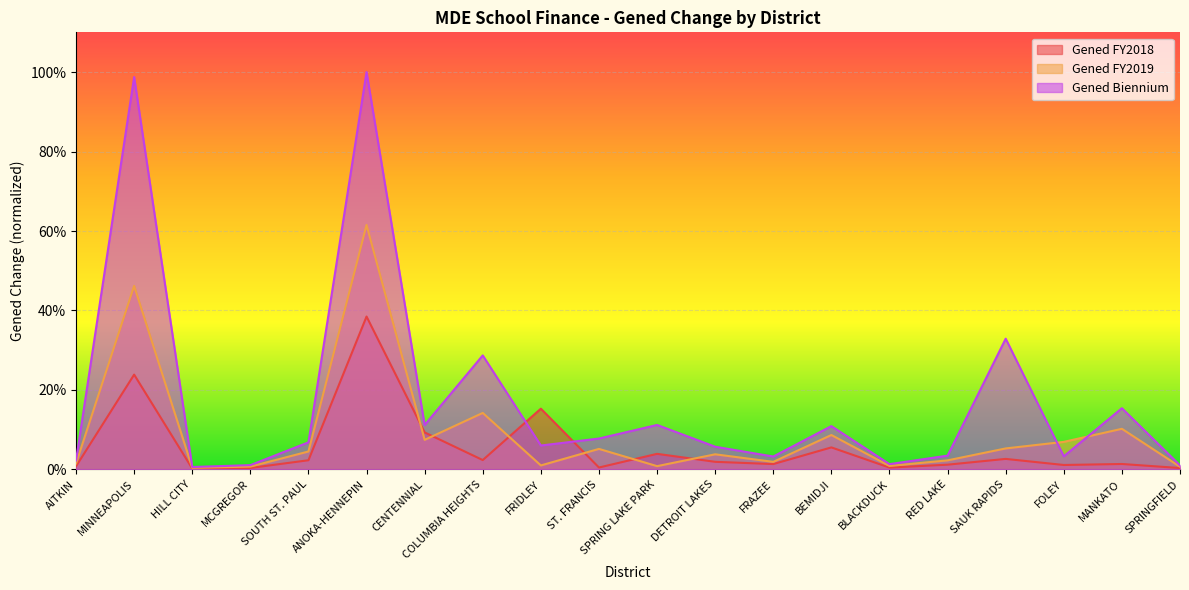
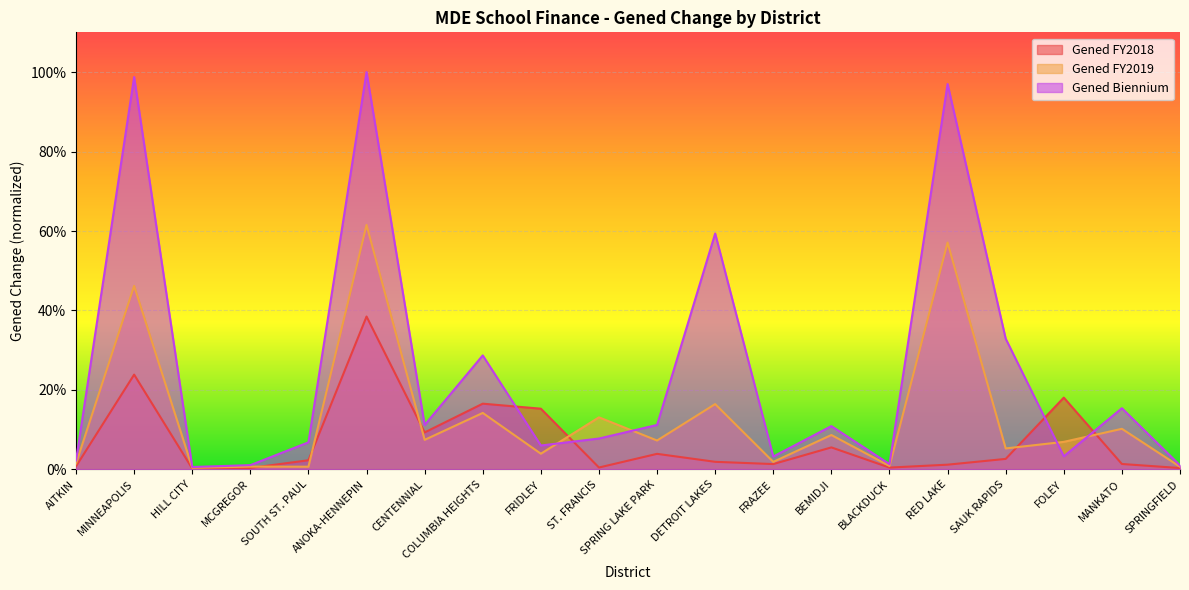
  {
    "Gened FY2018": {
      "AITKIN": "1%",
      "MINNEAPOLIS": "24%",
      "SOUTH ST. PAUL": "2%",
      "ANOKA-HENNEPIN": "38%",
      "CENTENNIAL": "9%",
-     "COLUMBIA HEIGHTS": "2%",
+     "COLUMBIA HEIGHTS": "17%",
      "FRIDLEY": "15%",
      "ST. FRANCIS": "0%",
      "SPRING LAKE PARK": "4%",
      "DETROIT LAKES": "2%",
      "BEMIDJI": "6%",
      "RED LAKE": "1%",
      "SAUK RAPIDS": "3%",
-     "FOLEY": "1%",
+     "FOLEY": "18%",
      "MANKATO": "1%"
    },
    "Gened FY2019": {
      "AITKIN": "1%",
      "MINNEAPOLIS": "46%",
-     "SOUTH ST. PAUL": "5%",
+     "SOUTH ST. PAUL": "1%",
      "ANOKA-HENNEPIN": "62%",
      "CENTENNIAL": "7%",
      "COLUMBIA HEIGHTS": "14%",
-     "FRIDLEY": "1%",
-     "ST. FRANCIS": "5%",
-     "SPRING LAKE PARK": "1%",
-     "DETROIT LAKES": "4%",
+     "FRIDLEY": "4%",
+     "ST. FRANCIS": "13%",
+     "SPRING LAKE PARK": "7%",
+     "DETROIT LAKES": "16%",
      "BEMIDJI": "9%",
-     "RED LAKE": "2%",
+     "RED LAKE": "57%",
      "SAUK RAPIDS": "5%",
      "FOLEY": "7%",
      "MANKATO": "10%"
    },
    "Gened Biennium": {
      "AITKIN": "2%",
      "MINNEAPOLIS": "99%",
      "SOUTH ST. PAUL": "7%",
      "ANOKA-HENNEPIN": "100%",
      "CENTENNIAL": "11%",
      "COLUMBIA HEIGHTS": "29%",
      "FRIDLEY": "6%",
      "ST. FRANCIS": "8%",
      "SPRING LAKE PARK": "11%",
-     "DETROIT LAKES": "6%",
+     "DETROIT LAKES": "59%",
      "FRAZEE": "3%",
      "BEMIDJI": "11%",
-     "RED LAKE": "3%",
+     "RED LAKE": "97%",
      "SAUK RAPIDS": "33%",
      "FOLEY": "3%",
      "MANKATO": "15%"
    }
  }
